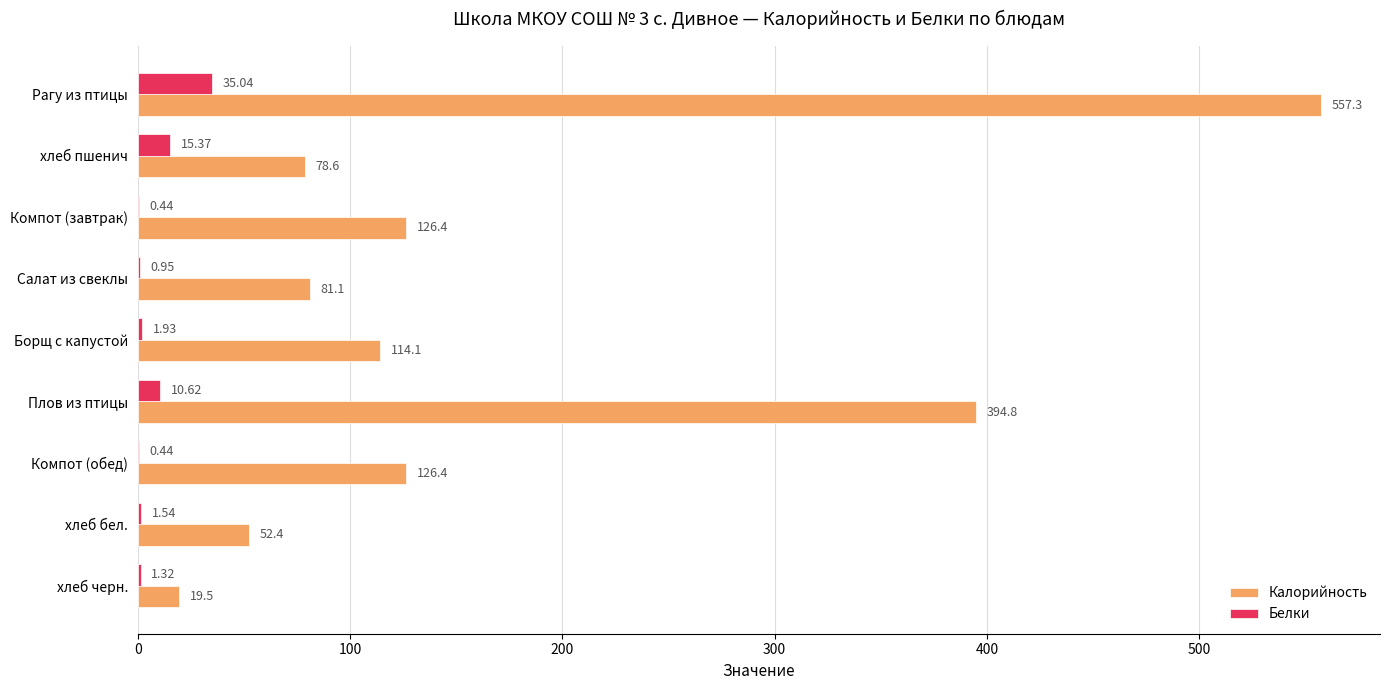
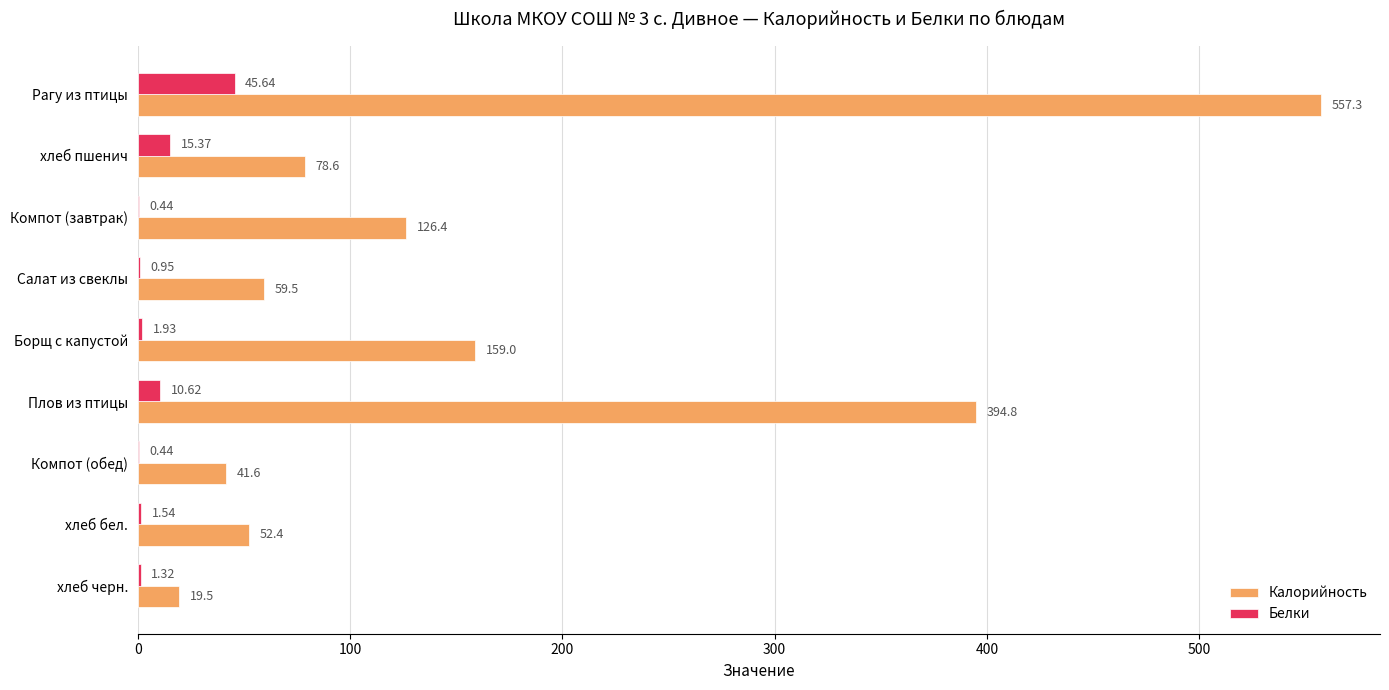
  {
    "Калорийность": {
      "Рагу из птицы": 557.3,
      "хлеб пшенич": 78.6,
      "Компот (завтрак)": 126.4,
-     "Салат из свеклы": 81.1,
-     "Борщ с капустой": 114.1,
+     "Салат из свеклы": 59.5,
+     "Борщ с капустой": 159.0,
      "Плов из птицы": 394.8,
-     "Компот (обед)": 126.4,
+     "Компот (обед)": 41.6,
      "хлеб бел.": 52.4,
      "хлеб черн.": 19.5
    },
    "Белки": {
-     "Рагу из птицы": 35.04,
+     "Рагу из птицы": 45.64,
      "хлеб пшенич": 15.37,
      "Компот (завтрак)": 0.44,
      "Салат из свеклы": 0.95,
      "Борщ с капустой": 1.93,
      "Плов из птицы": 10.62,
      "Компот (обед)": 0.44,
      "хлеб бел.": 1.54,
      "хлеб черн.": 1.32
    }
  }
